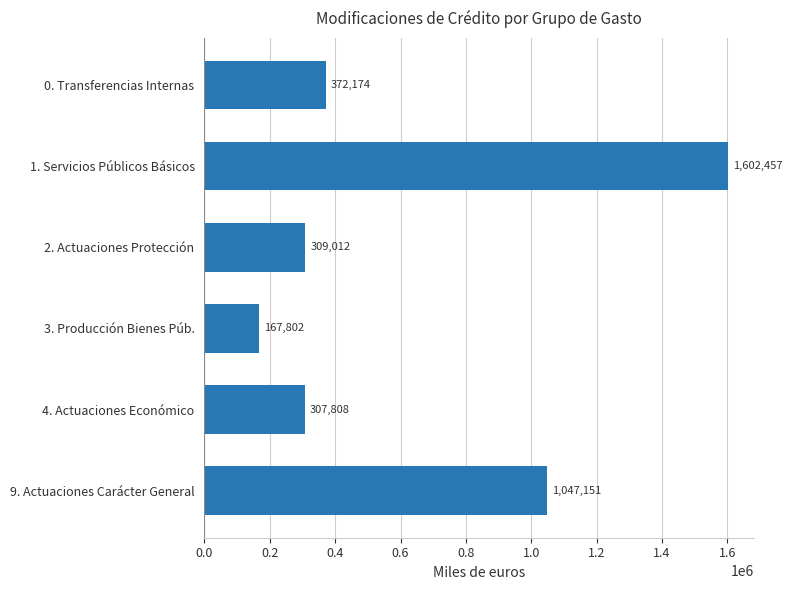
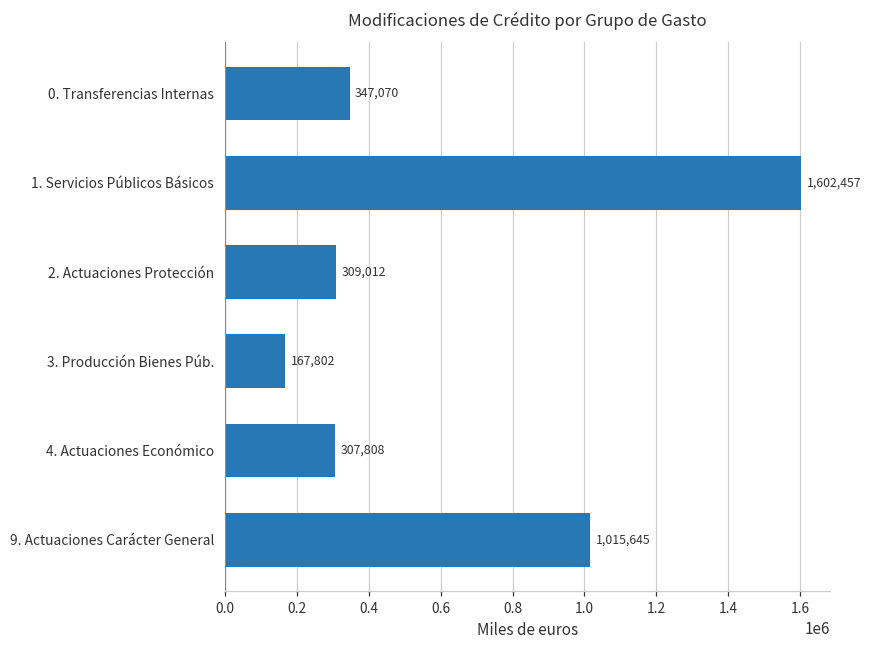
  {
-   "0. Transferencias Internas": "372,174",
+   "0. Transferencias Internas": "347,070",
    "1. Servicios Públicos Básicos": "1,602,457",
    "2. Actuaciones Protección": "309,012",
    "3. Producción Bienes Púb.": "167,802",
    "4. Actuaciones Económico": "307,808",
-   "9. Actuaciones Carácter General": "1,047,151"
+   "9. Actuaciones Carácter General": "1,015,645"
  }
